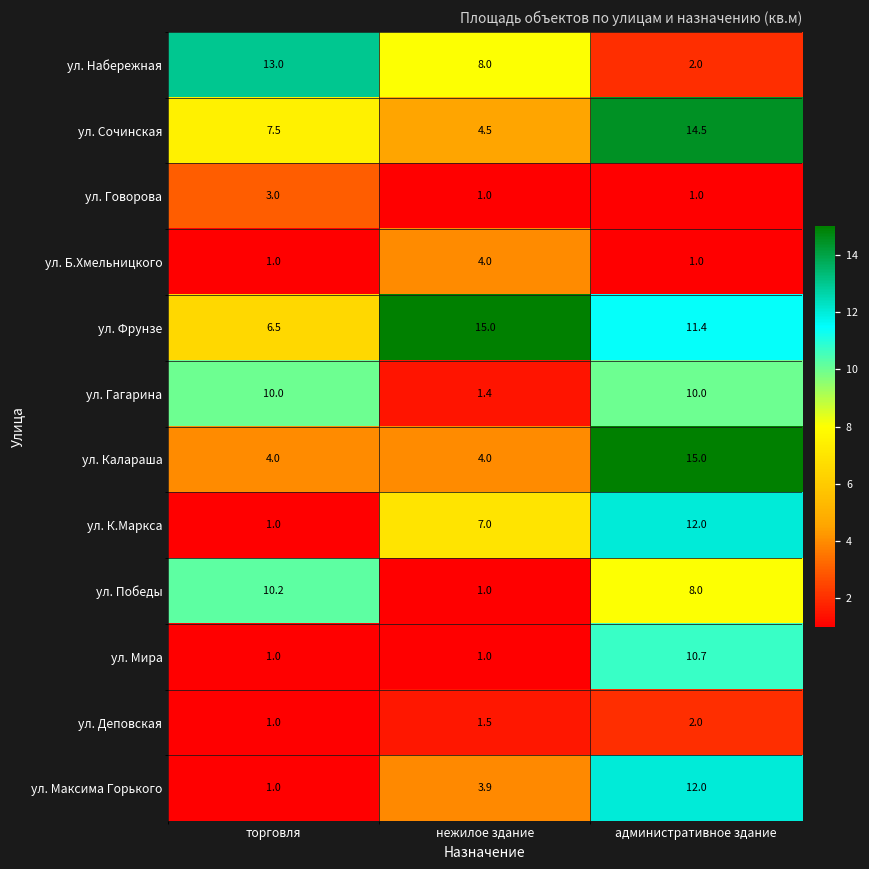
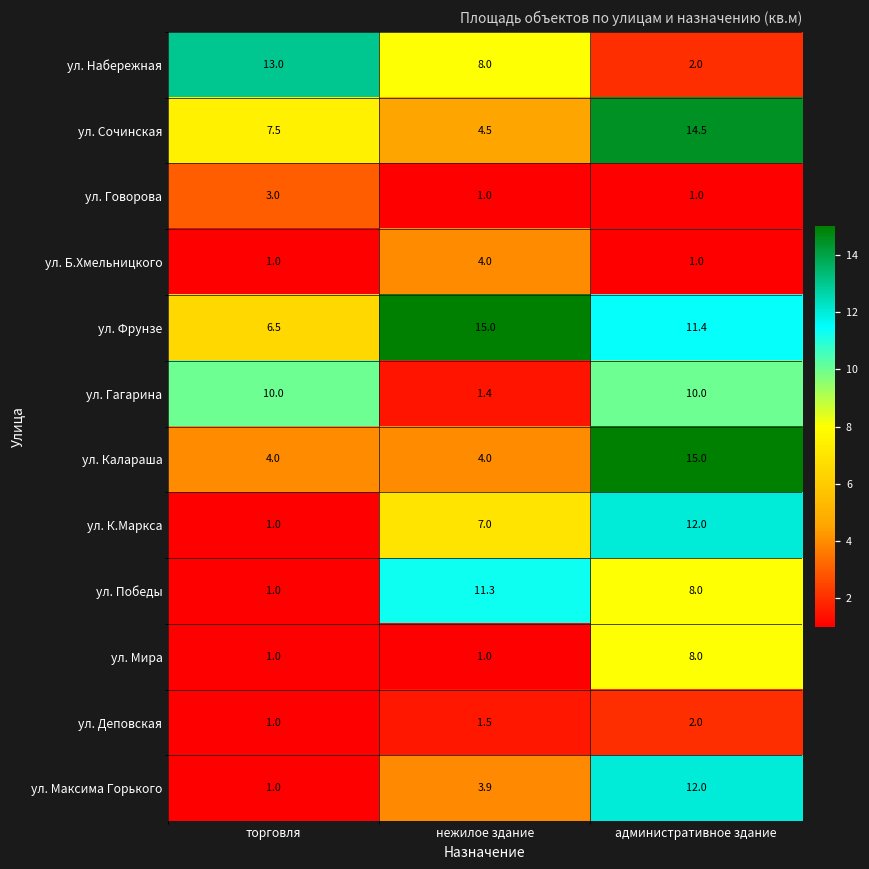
  {
    "ул. Набережная": {
      "торговля": 13.0,
      "нежилое здание": 8.0,
      "административное здание": 2.0
    },
    "ул. Сочинская": {
      "торговля": 7.5,
      "нежилое здание": 4.5,
      "административное здание": 14.5
    },
    "ул. Говорова": {
      "торговля": 3.0,
      "нежилое здание": 1.0,
      "административное здание": 1.0
    },
    "ул. Б.Хмельницкого": {
      "торговля": 1.0,
      "нежилое здание": 4.0,
      "административное здание": 1.0
    },
    "ул. Фрунзе": {
      "торговля": 6.5,
      "нежилое здание": 15.0,
      "административное здание": 11.4
    },
    "ул. Гагарина": {
      "торговля": 10.0,
      "нежилое здание": 1.4,
      "административное здание": 10.0
    },
    "ул. Калараша": {
      "торговля": 4.0,
      "нежилое здание": 4.0,
      "административное здание": 15.0
    },
    "ул. К.Маркса": {
      "торговля": 1.0,
      "нежилое здание": 7.0,
      "административное здание": 12.0
    },
    "ул. Победы": {
-     "торговля": 10.2,
-     "нежилое здание": 1.0,
+     "торговля": 1.0,
+     "нежилое здание": 11.3,
      "административное здание": 8.0
    },
    "ул. Мира": {
      "торговля": 1.0,
      "нежилое здание": 1.0,
-     "административное здание": 10.7
+     "административное здание": 8.0
    },
    "ул. Деповская": {
      "торговля": 1.0,
      "нежилое здание": 1.5,
      "административное здание": 2.0
    },
    "ул. Максима Горького": {
      "торговля": 1.0,
      "нежилое здание": 3.9,
      "административное здание": 12.0
    }
  }
